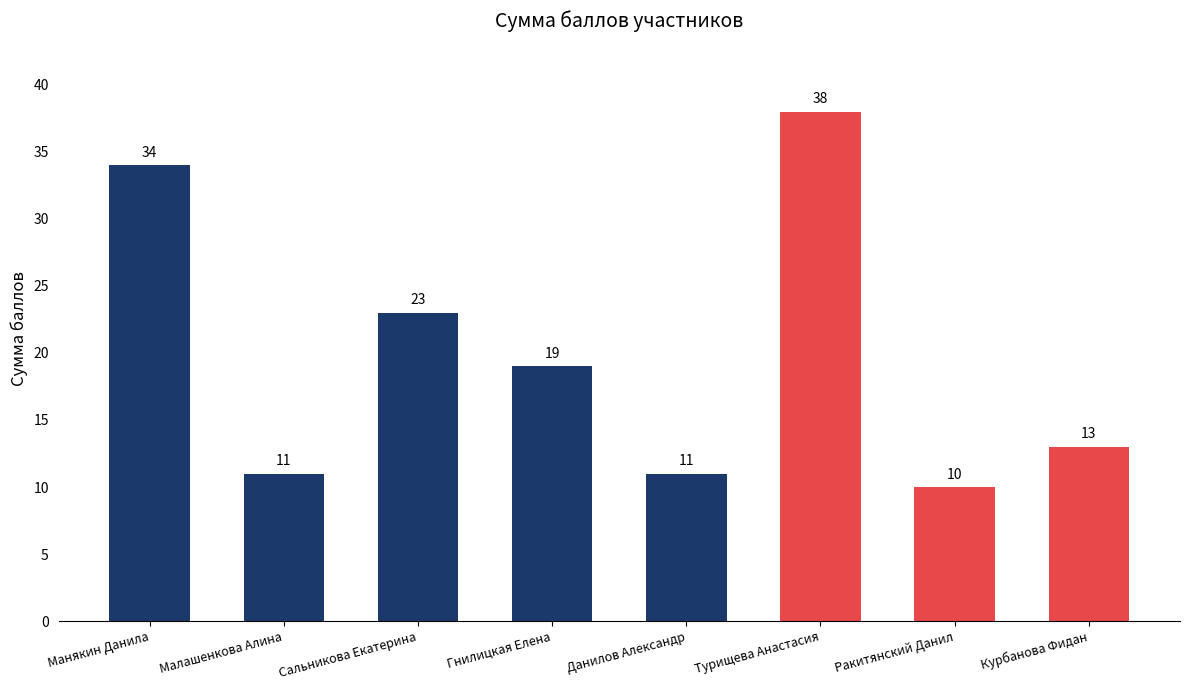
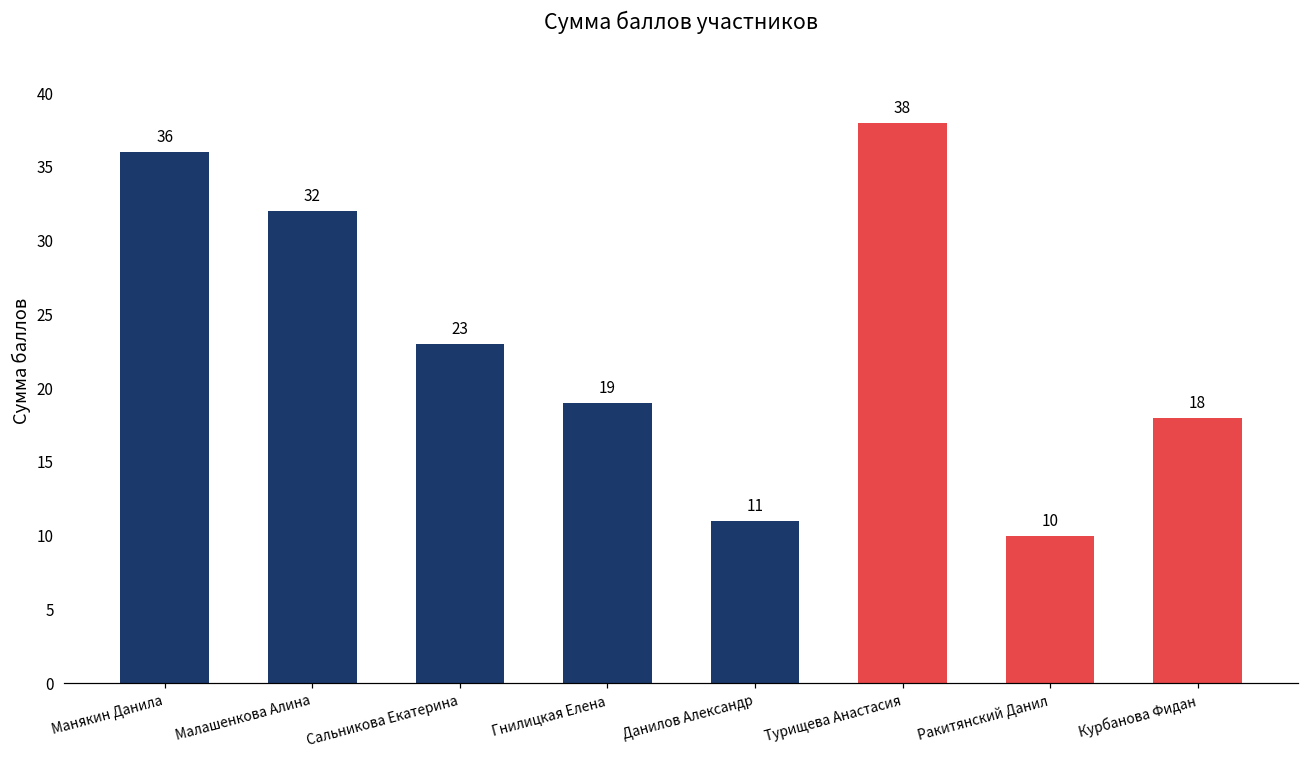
  {
-   "Манякин Данила": 34,
-   "Малашенкова Алина": 11,
+   "Манякин Данила": 36,
+   "Малашенкова Алина": 32,
    "Сальникова Екатерина": 23,
    "Гнилицкая Елена": 19,
    "Данилов Александр": 11,
    "Турищева Анастасия": 38,
    "Ракитянский Данил": 10,
-   "Курбанова Фидан": 13
+   "Курбанова Фидан": 18
  }
